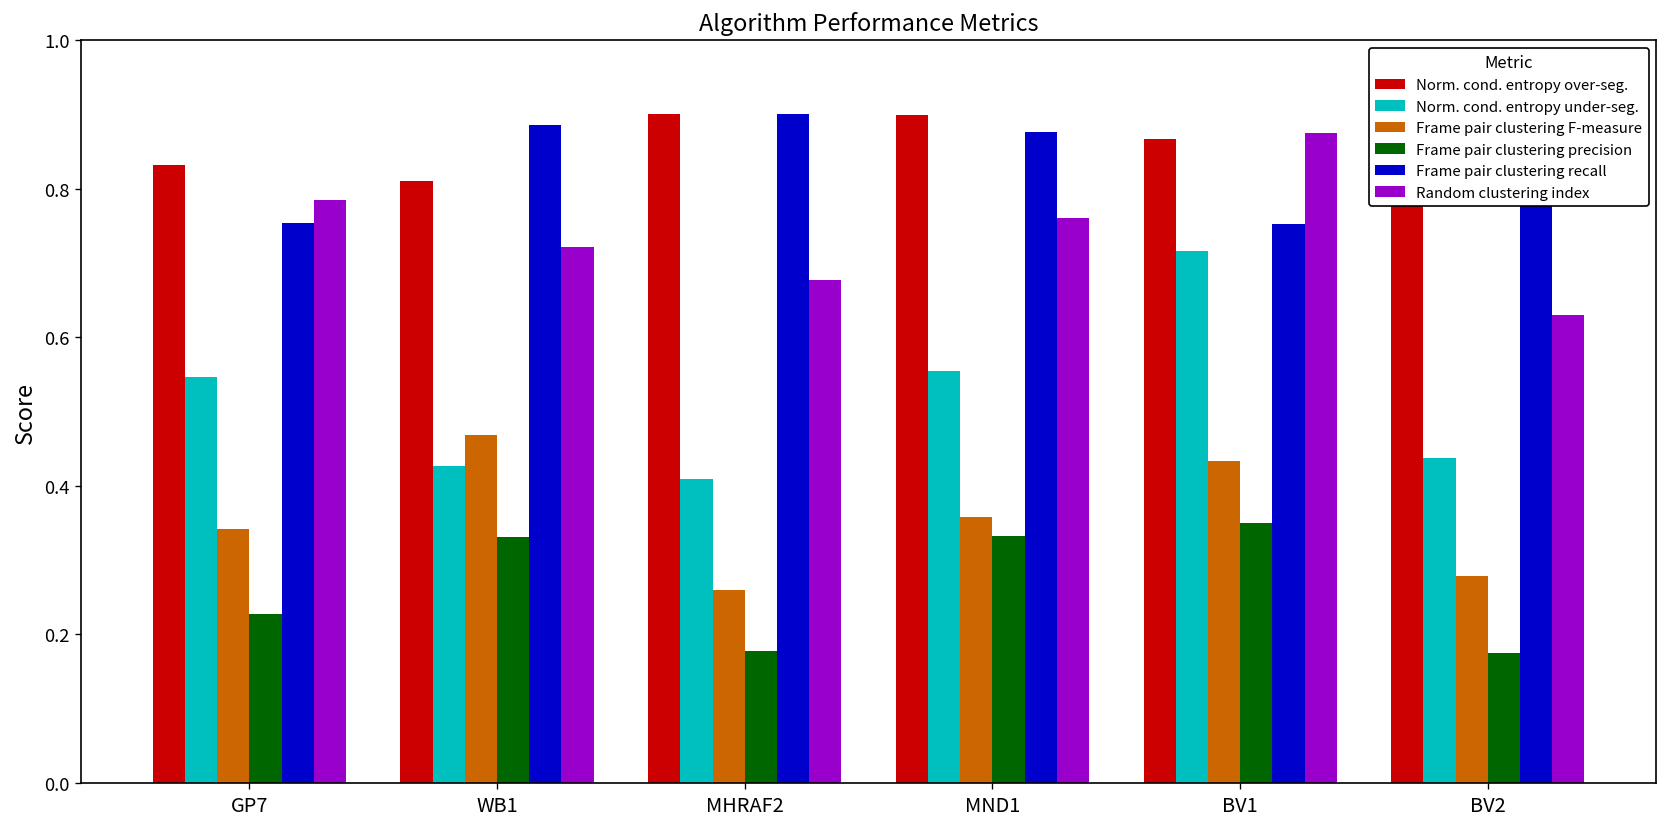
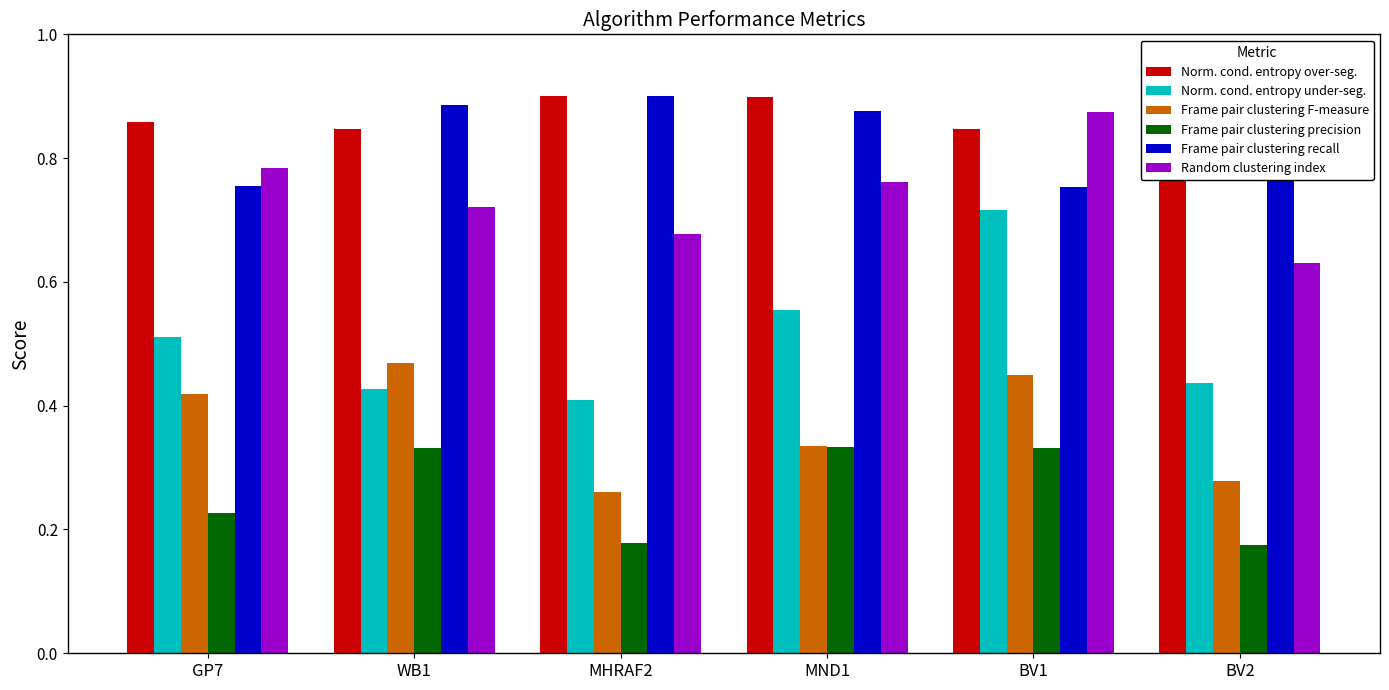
  {
    "Norm. cond. entropy over-seg.": {
-     "GP7": 0.83,
-     "WB1": 0.81,
+     "GP7": 0.86,
+     "WB1": 0.85,
      "MHRAF2": 0.90,
      "MND1": 0.90,
-     "BV1": 0.87
+     "BV1": 0.85
    },
    "Norm. cond. entropy under-seg.": {
-     "GP7": 0.55,
+     "GP7": 0.51,
      "WB1": 0.43,
      "MHRAF2": 0.41,
      "MND1": 0.55,
      "BV1": 0.72,
      "BV2": 0.44
    },
    "Frame pair clustering F-measure": {
-     "GP7": 0.34,
+     "GP7": 0.42,
      "WB1": 0.47,
      "MHRAF2": 0.26,
-     "MND1": 0.36,
-     "BV1": 0.43,
+     "MND1": 0.33,
+     "BV1": 0.45,
      "BV2": 0.28
    },
    "Frame pair clustering precision": {
      "GP7": 0.23,
      "WB1": 0.33,
      "MHRAF2": 0.18,
      "MND1": 0.33,
-     "BV1": 0.35,
+     "BV1": 0.33,
      "BV2": 0.18
    },
    "Frame pair clustering recall": {
      "GP7": 0.75,
      "WB1": 0.89,
      "MHRAF2": 0.90,
      "MND1": 0.88,
      "BV1": 0.75
    },
    "Random clustering index": {
      "GP7": 0.78,
      "WB1": 0.72,
      "MHRAF2": 0.68,
      "MND1": 0.76,
      "BV1": 0.88,
      "BV2": 0.63
    }
  }
